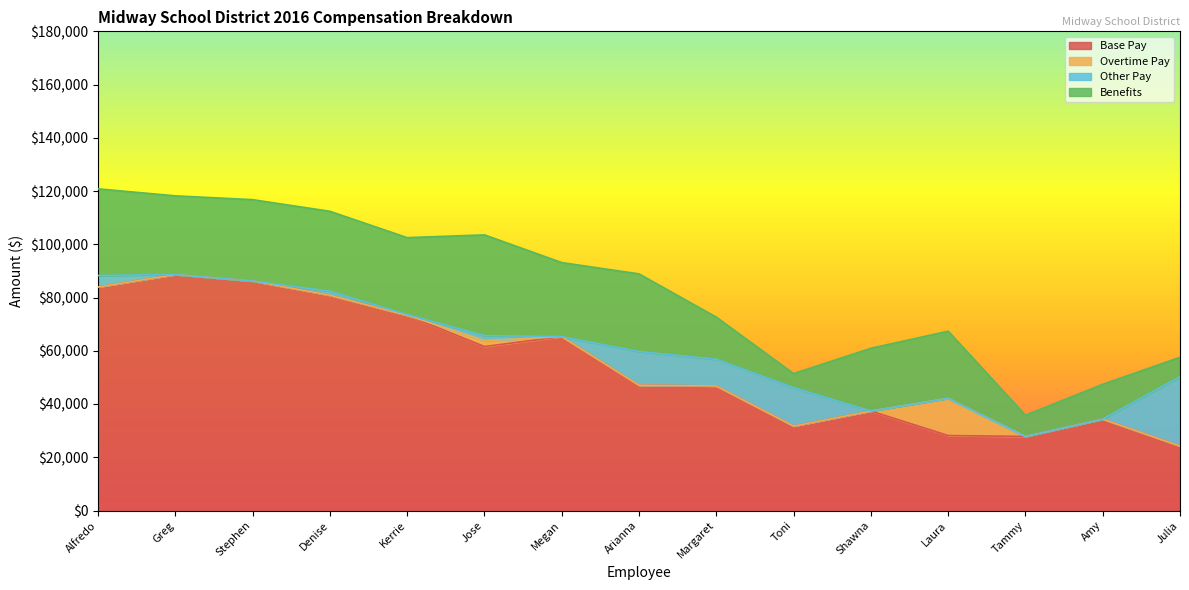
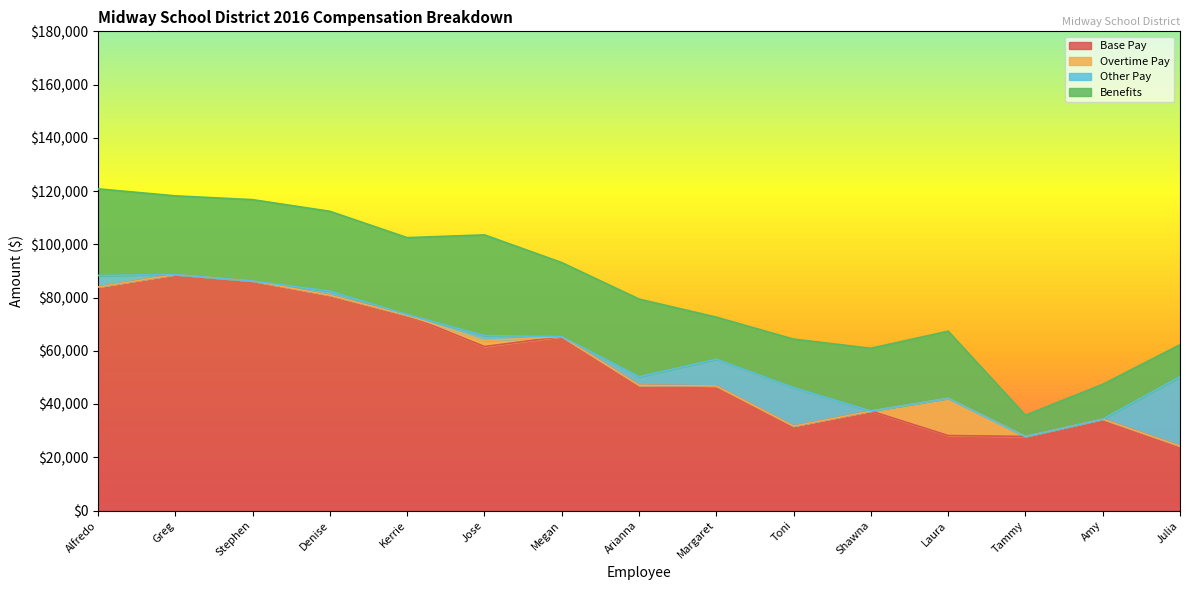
  {
    "Base Pay": {
      "Jose": "$62,000",
      "Laura": "$28,000"
    },
    "Overtime Pay": {
      "Jose": "$2,000"
    },
    "Other Pay": {
      "Alfredo": "$4,000",
      "Denise": "$2,000",
      "Jose": "$2,000",
-     "Arianna": "$13,000",
+     "Arianna": "$3,000",
      "Margaret": "$10,000",
      "Toni": "$14,000",
      "Julia": "$26,000"
    },
    "Benefits": {
      "Alfredo": "$33,000",
      "Greg": "$30,000",
      "Stephen": "$31,000",
      "Denise": "$30,000",
      "Kerrie": "$29,000",
      "Jose": "$38,000",
      "Megan": "$28,000",
      "Arianna": "$29,000",
      "Margaret": "$16,000",
-     "Toni": "$5,000",
+     "Toni": "$18,000",
      "Shawna": "$24,000",
      "Laura": "$25,000",
      "Tammy": "$8,000",
      "Amy": "$13,000",
-     "Julia": "$7,000"
+     "Julia": "$12,000"
    }
  }
